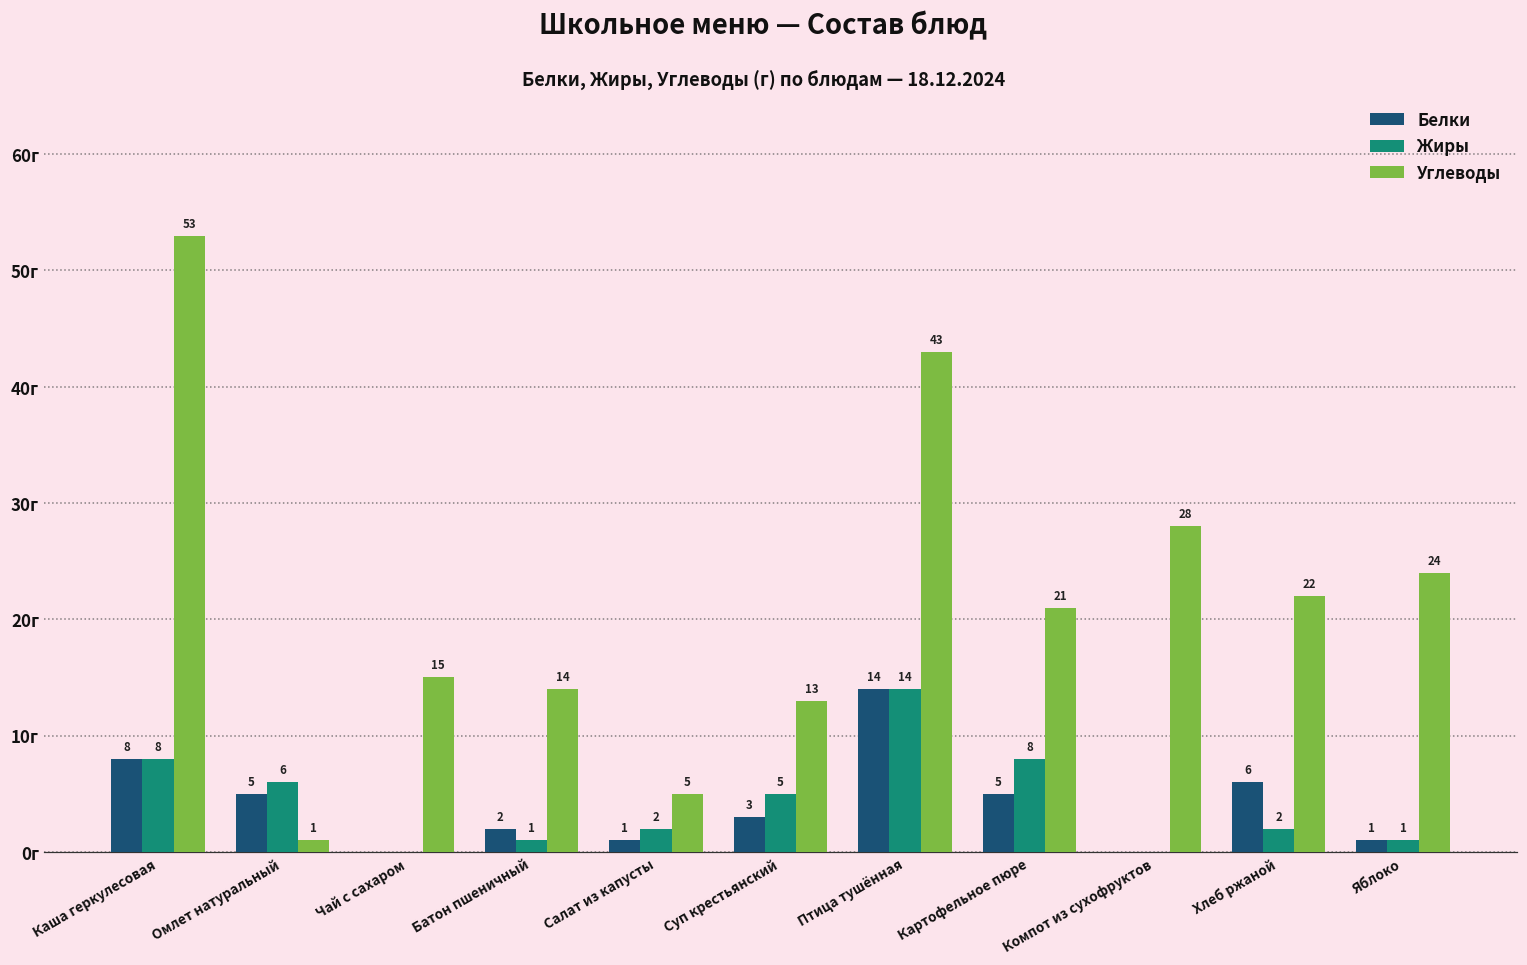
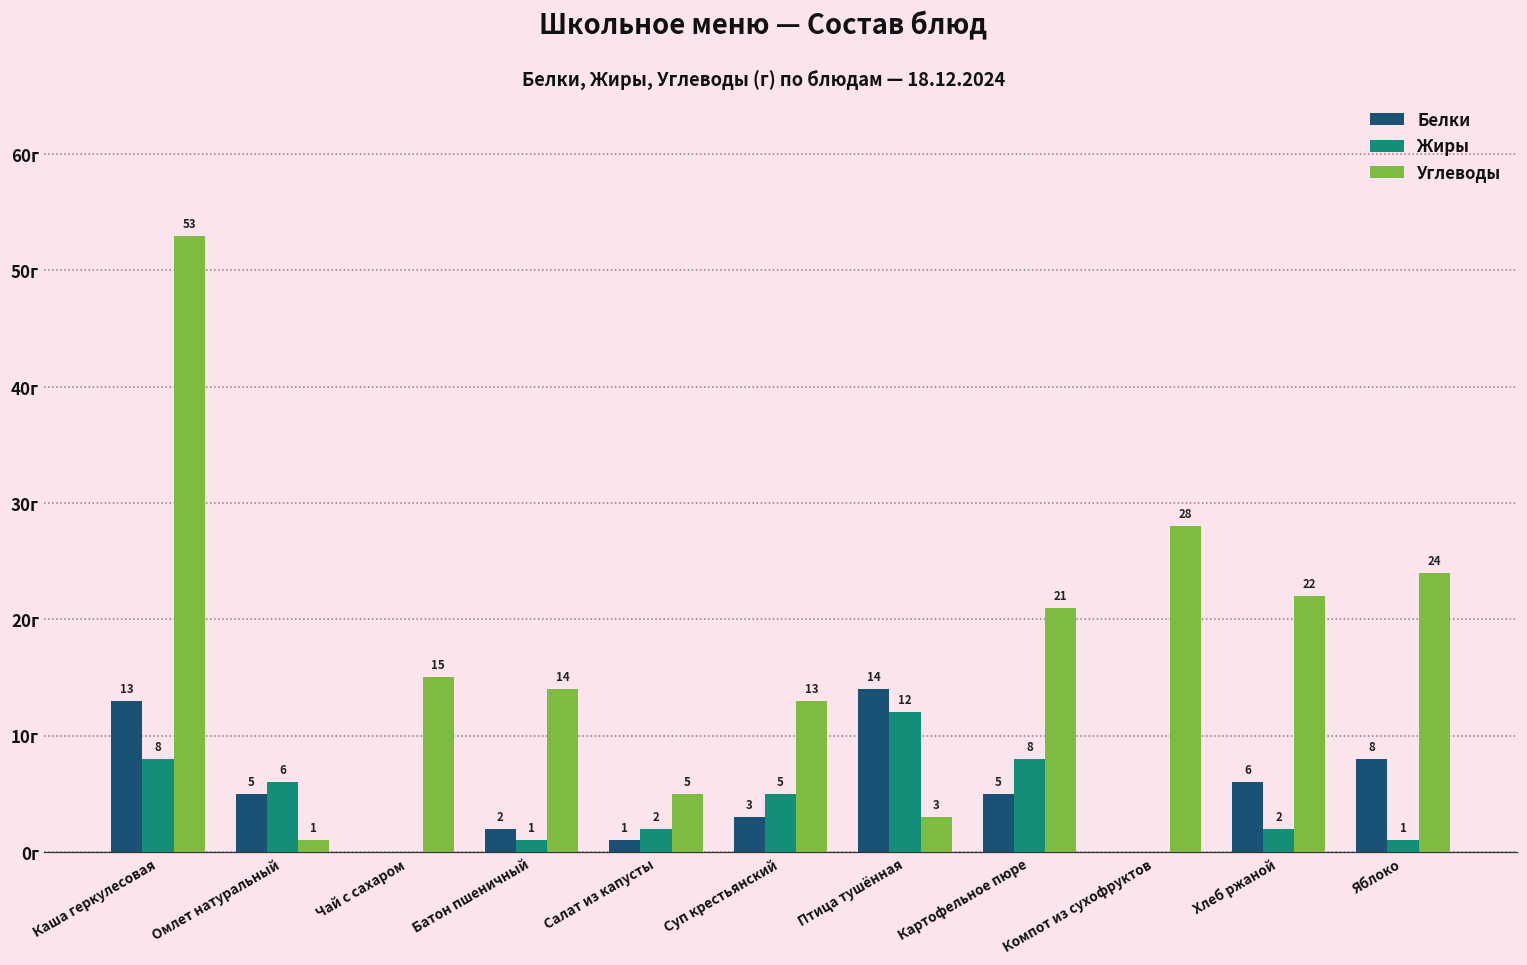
  {
    "Белки": {
-     "Каша геркулесовая": 8,
+     "Каша геркулесовая": 13,
      "Омлет натуральный": 5,
      "Батон пшеничный": 2,
      "Салат из капусты": 1,
      "Суп крестьянский": 3,
      "Птица тушённая": 14,
      "Картофельное пюре": 5,
      "Хлеб ржаной": 6,
-     "Яблоко": 1
+     "Яблоко": 8
    },
    "Жиры": {
      "Каша геркулесовая": 8,
      "Омлет натуральный": 6,
      "Батон пшеничный": 1,
      "Салат из капусты": 2,
      "Суп крестьянский": 5,
-     "Птица тушённая": 14,
+     "Птица тушённая": 12,
      "Картофельное пюре": 8,
      "Хлеб ржаной": 2,
      "Яблоко": 1
    },
    "Углеводы": {
      "Каша геркулесовая": 53,
      "Омлет натуральный": 1,
      "Чай с сахаром": 15,
      "Батон пшеничный": 14,
      "Салат из капусты": 5,
      "Суп крестьянский": 13,
-     "Птица тушённая": 43,
+     "Птица тушённая": 3,
      "Картофельное пюре": 21,
      "Компот из сухофруктов": 28,
      "Хлеб ржаной": 22,
      "Яблоко": 24
    }
  }
